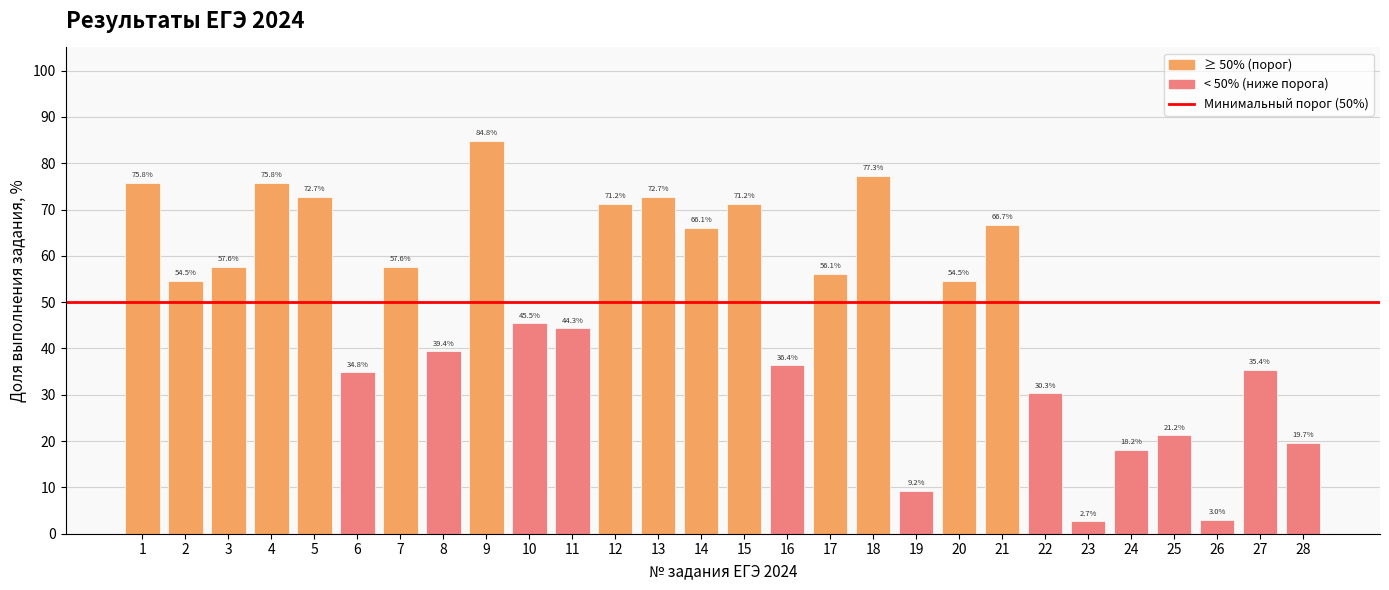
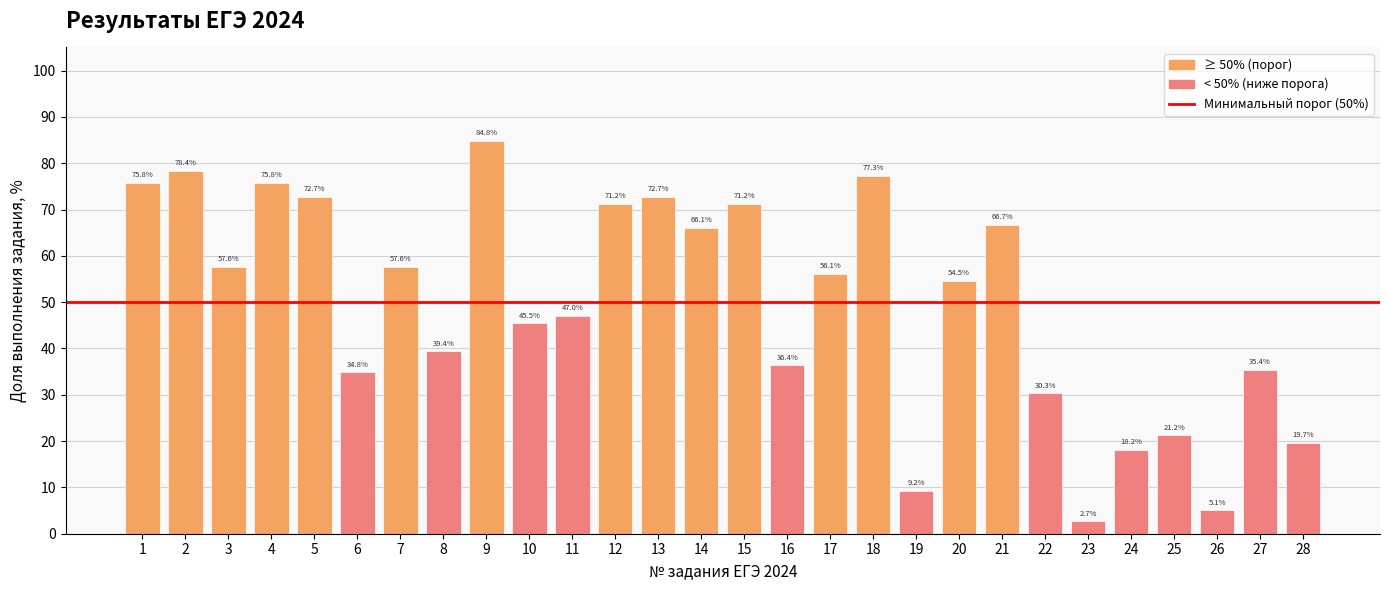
  {
    "1": "75.8%",
-   "2": "54.5%",
+   "2": "78.4%",
    "3": "57.6%",
    "4": "75.8%",
    "5": "72.7%",
    "6": "34.8%",
    "7": "57.6%",
    "8": "39.4%",
    "9": "84.8%",
    "10": "45.5%",
-   "11": "44.3%",
+   "11": "47.0%",
    "12": "71.2%",
    "13": "72.7%",
    "14": "66.1%",
    "15": "71.2%",
    "16": "36.4%",
    "17": "56.1%",
    "18": "77.3%",
    "19": "9.2%",
    "20": "54.5%",
    "21": "66.7%",
    "22": "30.3%",
    "23": "2.7%",
    "24": "18.2%",
    "25": "21.2%",
-   "26": "3.0%",
+   "26": "5.1%",
    "27": "35.4%",
    "28": "19.7%"
  }
